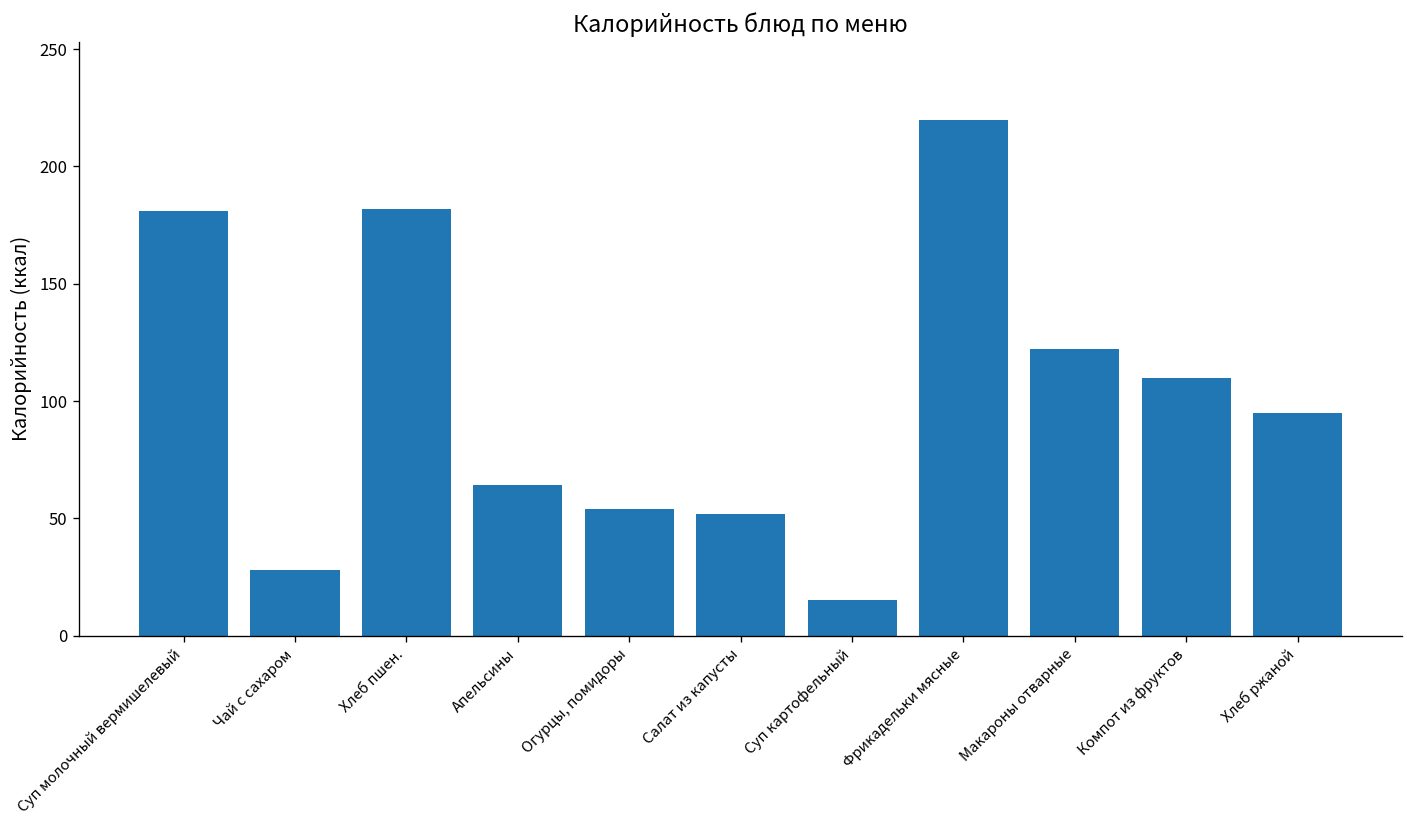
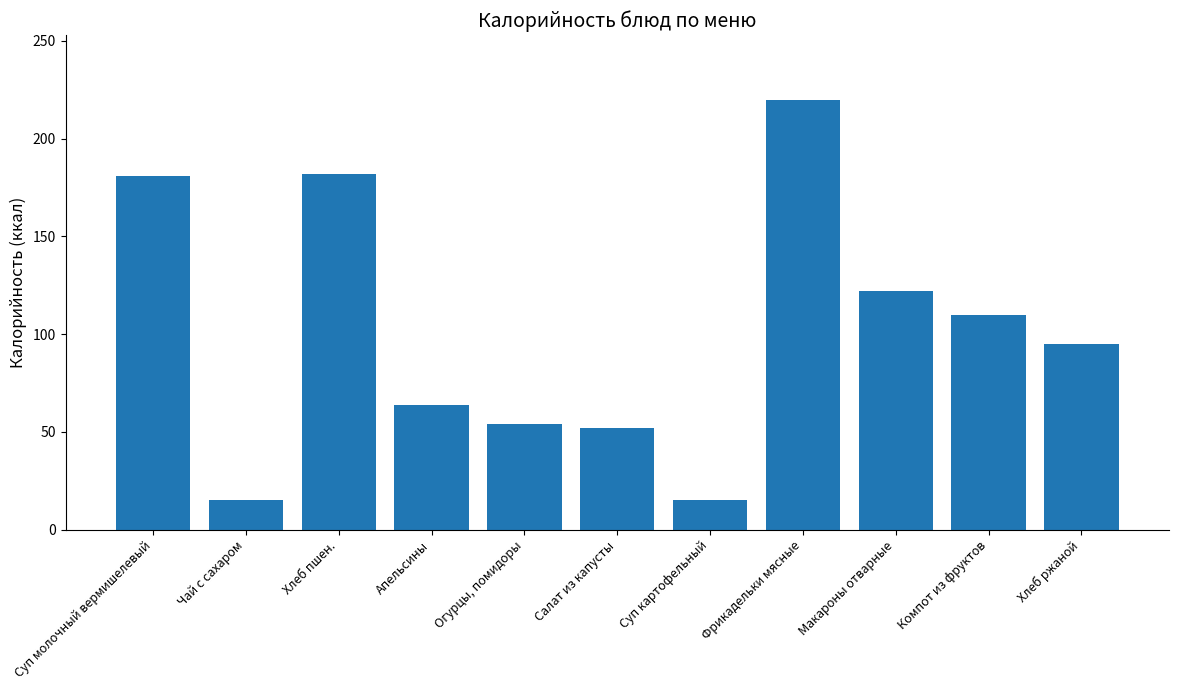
  {
    "Суп молочный вермишелевый": 181,
-   "Чай с сахаром": 28,
+   "Чай с сахаром": 15,
    "Хлеб пшен.": 182,
    "Апельсины": 64,
    "Огурцы, помидоры": 54,
    "Салат из капусты": 52,
    "Суп картофельный": 15,
    "Фрикадельки мясные": 220,
    "Макароны отварные": 122,
    "Компот из фруктов": 110,
    "Хлеб ржаной": 95
  }
